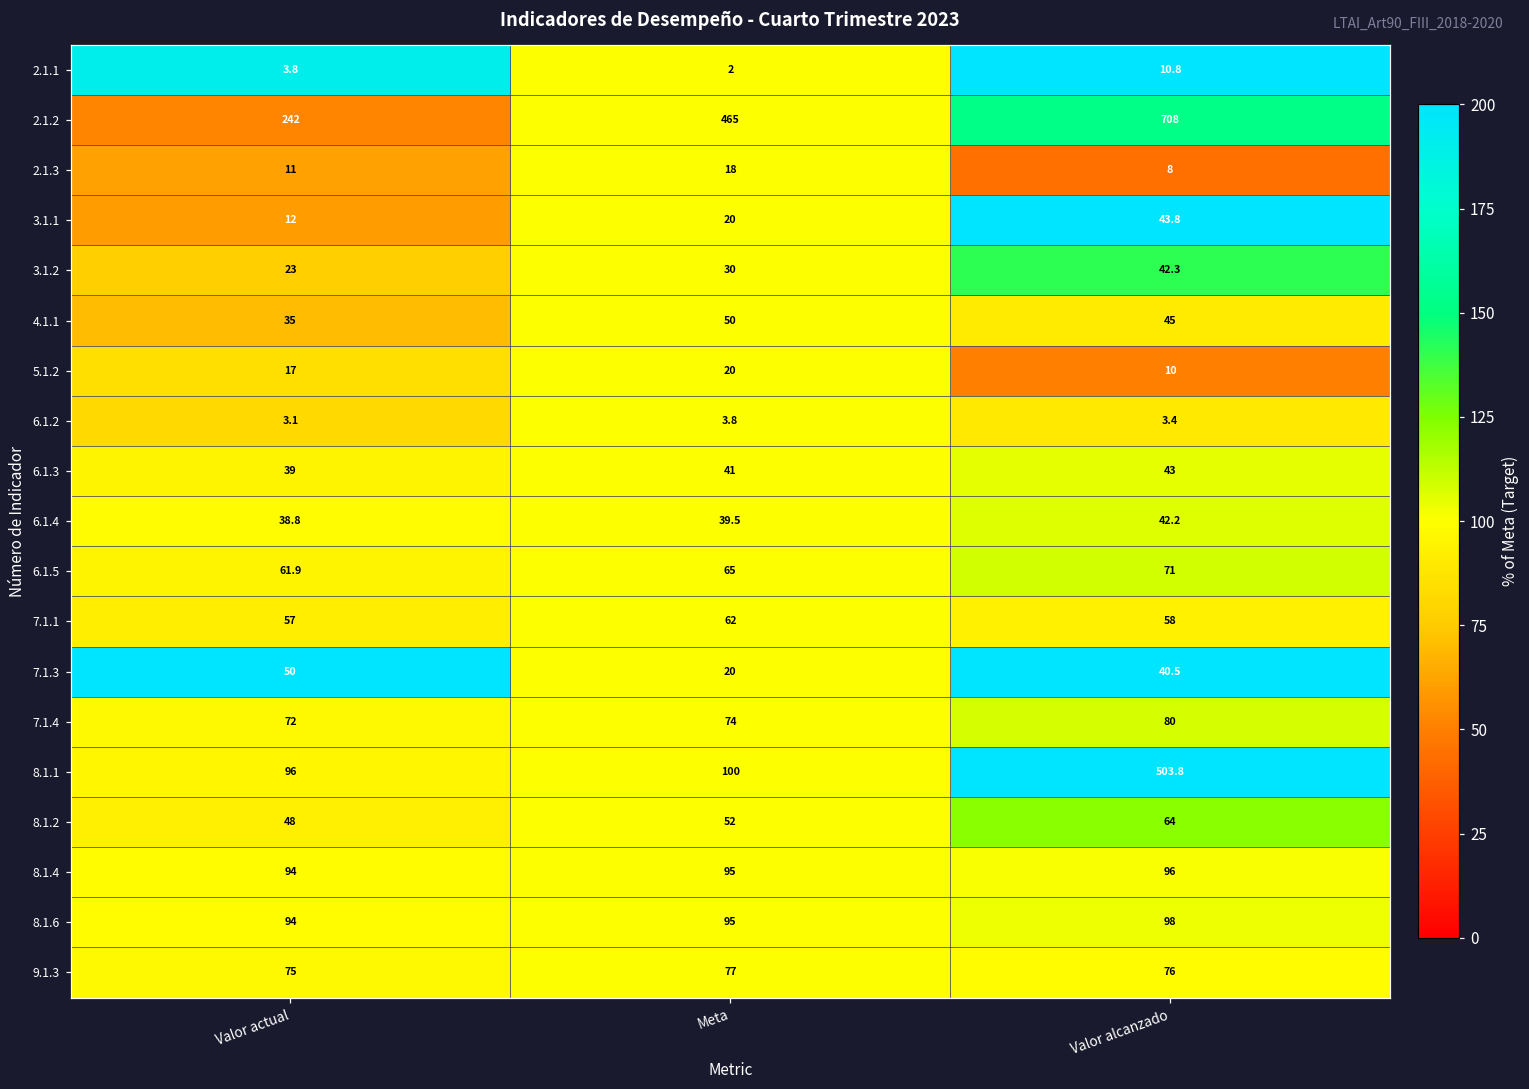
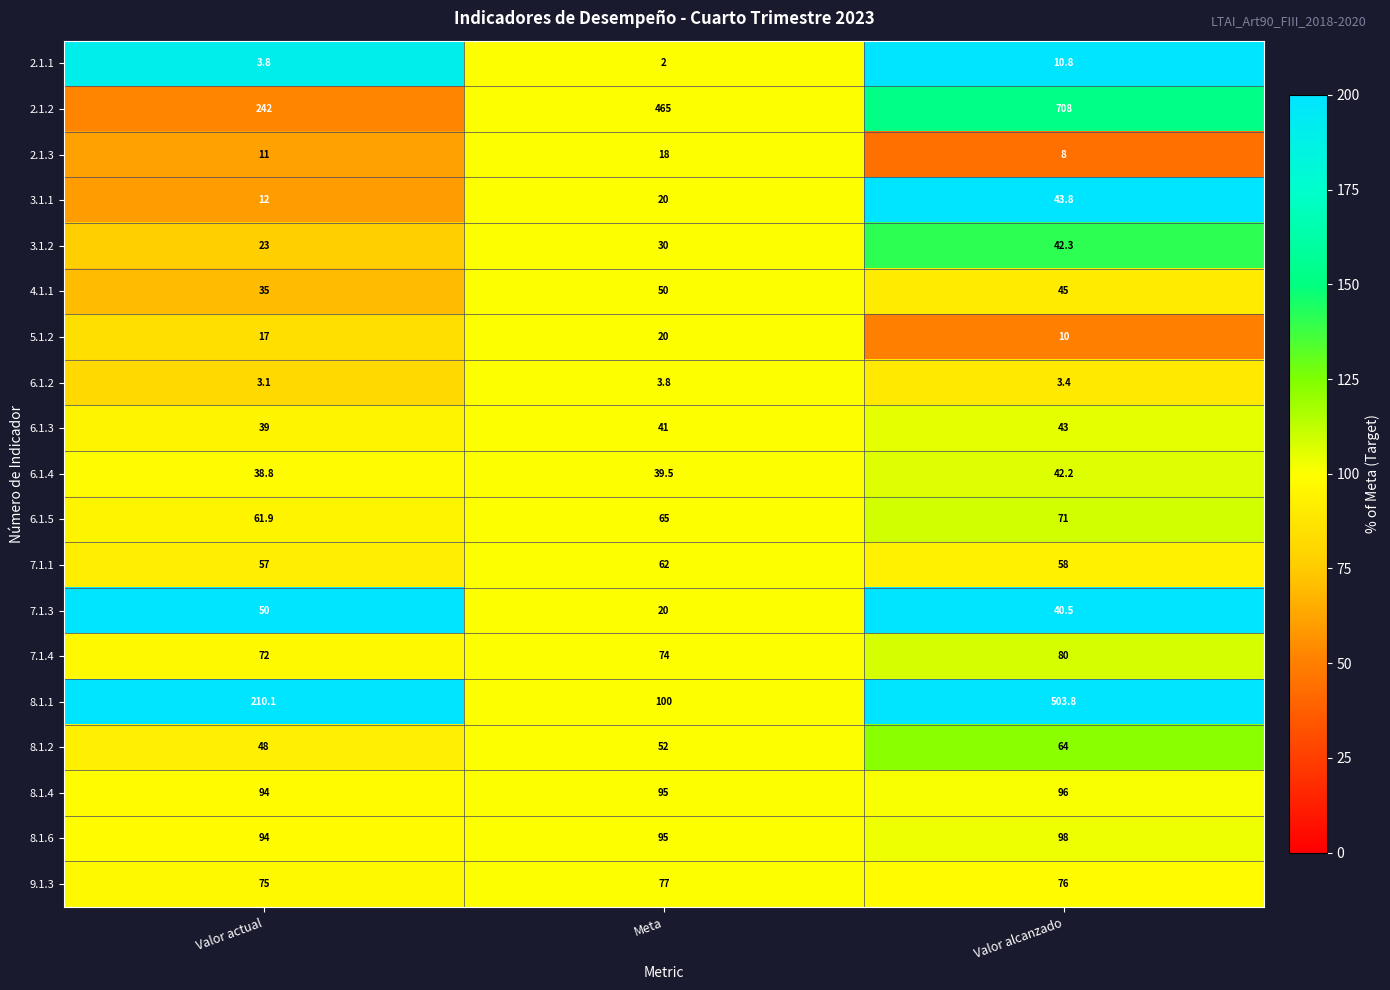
  {
    "2.1.1": {
      "Valor actual": 3.8,
      "Meta": 2,
      "Valor alcanzado": 10.8
    },
    "2.1.2": {
      "Valor actual": 242,
      "Meta": 465,
      "Valor alcanzado": 708
    },
    "2.1.3": {
      "Valor actual": 11,
      "Meta": 18,
      "Valor alcanzado": 8
    },
    "3.1.1": {
      "Valor actual": 12,
      "Meta": 20,
      "Valor alcanzado": 43.8
    },
    "3.1.2": {
      "Valor actual": 23,
      "Meta": 30,
      "Valor alcanzado": 42.3
    },
    "4.1.1": {
      "Valor actual": 35,
      "Meta": 50,
      "Valor alcanzado": 45
    },
    "5.1.2": {
      "Valor actual": 17,
      "Meta": 20,
      "Valor alcanzado": 10
    },
    "6.1.2": {
      "Valor actual": 3.1,
      "Meta": 3.8,
      "Valor alcanzado": 3.4
    },
    "6.1.3": {
      "Valor actual": 39,
      "Meta": 41,
      "Valor alcanzado": 43
    },
    "6.1.4": {
      "Valor actual": 38.8,
      "Meta": 39.5,
      "Valor alcanzado": 42.2
    },
    "6.1.5": {
      "Valor actual": 61.9,
      "Meta": 65,
      "Valor alcanzado": 71
    },
    "7.1.1": {
      "Valor actual": 57,
      "Meta": 62,
      "Valor alcanzado": 58
    },
    "7.1.3": {
      "Valor actual": 50,
      "Meta": 20,
      "Valor alcanzado": 40.5
    },
    "7.1.4": {
      "Valor actual": 72,
      "Meta": 74,
      "Valor alcanzado": 80
    },
    "8.1.1": {
-     "Valor actual": 96,
+     "Valor actual": 210.1,
      "Meta": 100,
      "Valor alcanzado": 503.8
    },
    "8.1.2": {
      "Valor actual": 48,
      "Meta": 52,
      "Valor alcanzado": 64
    },
    "8.1.4": {
      "Valor actual": 94,
      "Meta": 95,
      "Valor alcanzado": 96
    },
    "8.1.6": {
      "Valor actual": 94,
      "Meta": 95,
      "Valor alcanzado": 98
    },
    "9.1.3": {
      "Valor actual": 75,
      "Meta": 77,
      "Valor alcanzado": 76
    }
  }
